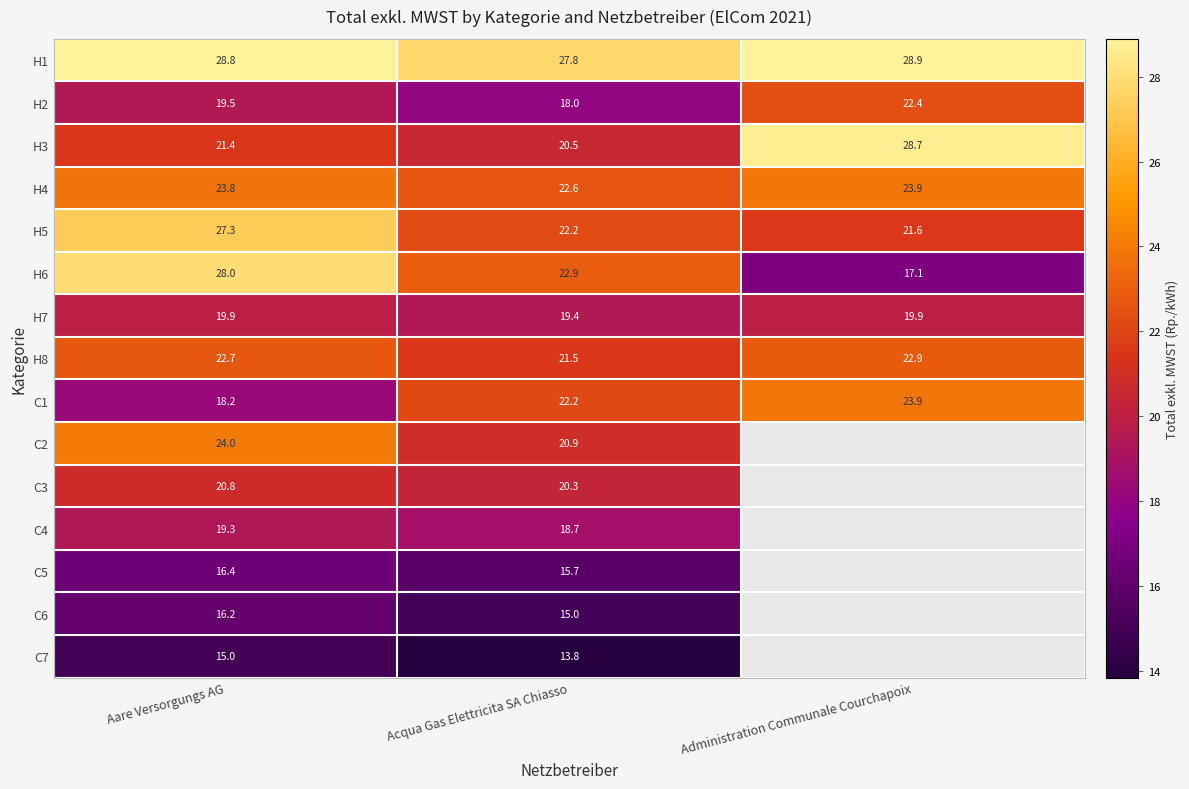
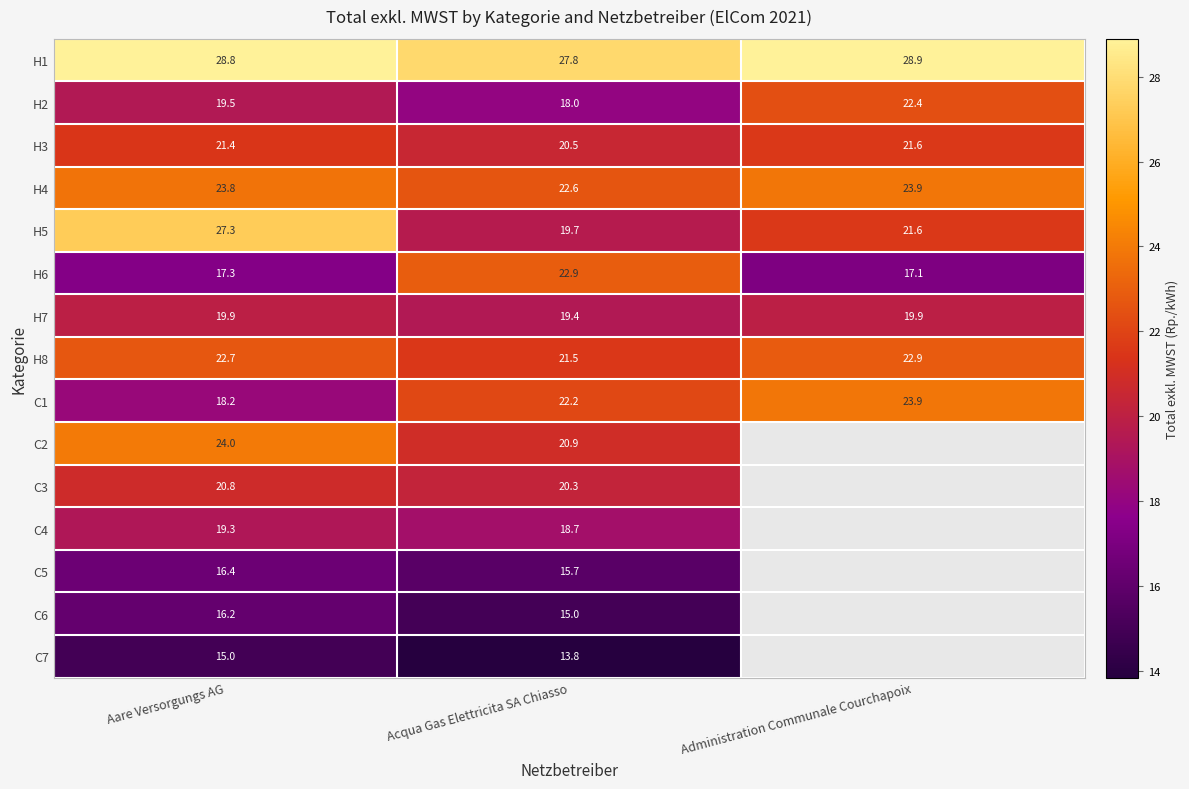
  {
    "H1": {
      "Aare Versorgungs AG": 28.8,
      "Acqua Gas Elettricita SA Chiasso": 27.8,
      "Administration Communale Courchapoix": 28.9
    },
    "H2": {
      "Aare Versorgungs AG": 19.5,
      "Acqua Gas Elettricita SA Chiasso": 18.0,
      "Administration Communale Courchapoix": 22.4
    },
    "H3": {
      "Aare Versorgungs AG": 21.4,
      "Acqua Gas Elettricita SA Chiasso": 20.5,
-     "Administration Communale Courchapoix": 28.7
+     "Administration Communale Courchapoix": 21.6
    },
    "H4": {
      "Aare Versorgungs AG": 23.8,
      "Acqua Gas Elettricita SA Chiasso": 22.6,
      "Administration Communale Courchapoix": 23.9
    },
    "H5": {
      "Aare Versorgungs AG": 27.3,
-     "Acqua Gas Elettricita SA Chiasso": 22.2,
+     "Acqua Gas Elettricita SA Chiasso": 19.7,
      "Administration Communale Courchapoix": 21.6
    },
    "H6": {
-     "Aare Versorgungs AG": 28.0,
+     "Aare Versorgungs AG": 17.3,
      "Acqua Gas Elettricita SA Chiasso": 22.9,
      "Administration Communale Courchapoix": 17.1
    },
    "H7": {
      "Aare Versorgungs AG": 19.9,
      "Acqua Gas Elettricita SA Chiasso": 19.4,
      "Administration Communale Courchapoix": 19.9
    },
    "H8": {
      "Aare Versorgungs AG": 22.7,
      "Acqua Gas Elettricita SA Chiasso": 21.5,
      "Administration Communale Courchapoix": 22.9
    },
    "C1": {
      "Aare Versorgungs AG": 18.2,
      "Acqua Gas Elettricita SA Chiasso": 22.2,
      "Administration Communale Courchapoix": 23.9
    },
    "C2": {
      "Aare Versorgungs AG": 24.0,
      "Acqua Gas Elettricita SA Chiasso": 20.9
    },
    "C3": {
      "Aare Versorgungs AG": 20.8,
      "Acqua Gas Elettricita SA Chiasso": 20.3
    },
    "C4": {
      "Aare Versorgungs AG": 19.3,
      "Acqua Gas Elettricita SA Chiasso": 18.7
    },
    "C5": {
      "Aare Versorgungs AG": 16.4,
      "Acqua Gas Elettricita SA Chiasso": 15.7
    },
    "C6": {
      "Aare Versorgungs AG": 16.2,
      "Acqua Gas Elettricita SA Chiasso": 15.0
    },
    "C7": {
      "Aare Versorgungs AG": 15.0,
      "Acqua Gas Elettricita SA Chiasso": 13.8
    }
  }
